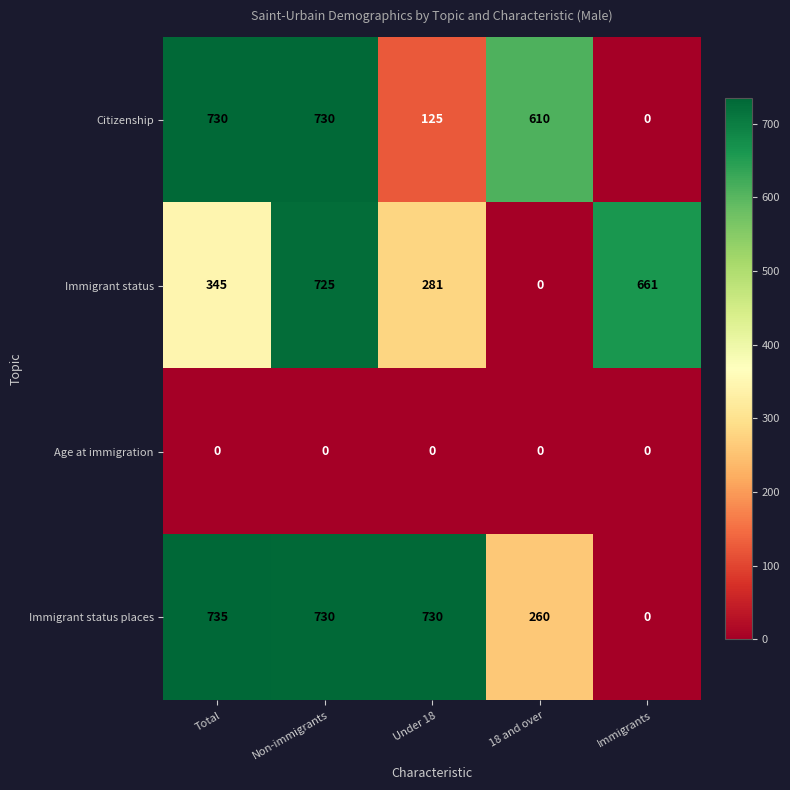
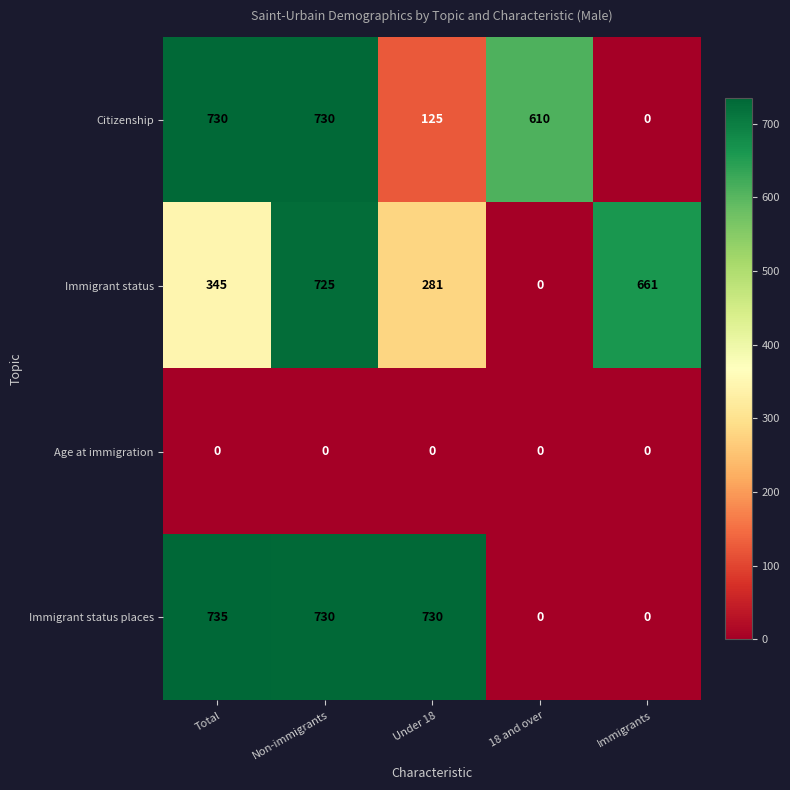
  {
    "Citizenship": {
      "Total": 730,
      "Non-immigrants": 730,
      "Under 18": 125,
      "18 and over": 610,
      "Immigrants": 0
    },
    "Immigrant status": {
      "Total": 345,
      "Non-immigrants": 725,
      "Under 18": 281,
      "18 and over": 0,
      "Immigrants": 661
    },
    "Age at immigration": {
      "Total": 0,
      "Non-immigrants": 0,
      "Under 18": 0,
      "18 and over": 0,
      "Immigrants": 0
    },
    "Immigrant status places": {
      "Total": 735,
      "Non-immigrants": 730,
      "Under 18": 730,
-     "18 and over": 260,
+     "18 and over": 0,
      "Immigrants": 0
    }
  }
